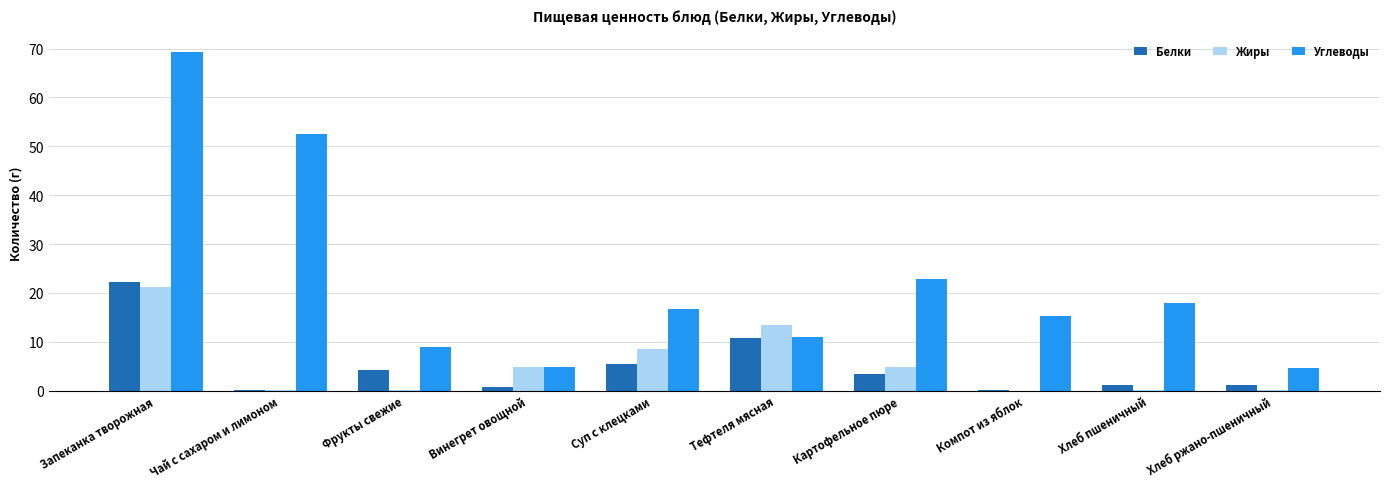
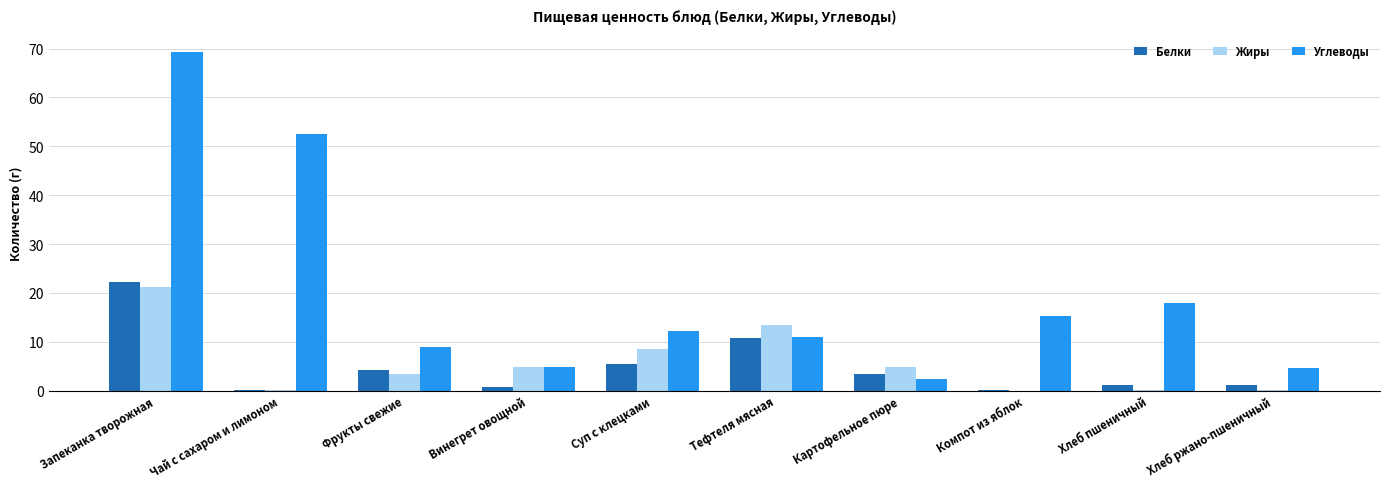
  {
    "Белки": {
      "Запеканка творожная": 22,
      "Фрукты свежие": 4,
      "Винегрет овощной": 1,
      "Суп с клецками": 5,
      "Тефтеля мясная": 11,
      "Картофельное пюре": 3,
      "Хлеб пшеничный": 1,
      "Хлеб ржано-пшеничный": 1
    },
    "Жиры": {
      "Запеканка творожная": 21,
-     "Фрукты свежие": 0,
+     "Фрукты свежие": 3,
      "Винегрет овощной": 5,
      "Суп с клецками": 8,
      "Тефтеля мясная": 13,
      "Картофельное пюре": 5,
      "Компот из яблок": 0
    },
    "Углеводы": {
      "Запеканка творожная": 69,
      "Чай с сахаром и лимоном": 53,
      "Фрукты свежие": 9,
      "Винегрет овощной": 5,
-     "Суп с клецками": 17,
+     "Суп с клецками": 12,
      "Тефтеля мясная": 11,
-     "Картофельное пюре": 23,
+     "Картофельное пюре": 2,
      "Компот из яблок": 15,
      "Хлеб пшеничный": 18,
      "Хлеб ржано-пшеничный": 5
    }
  }
